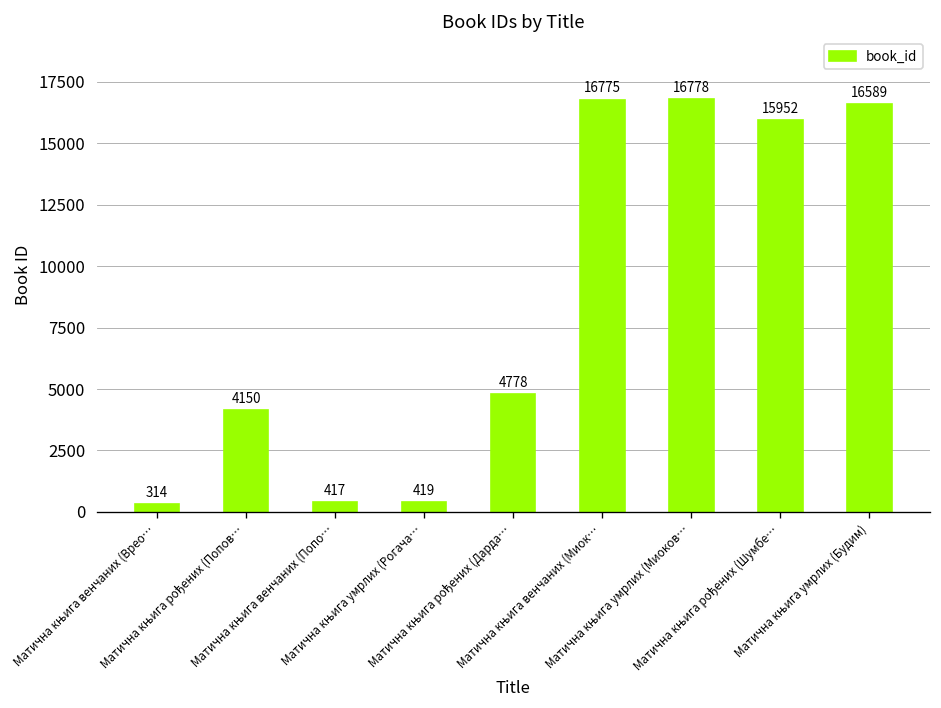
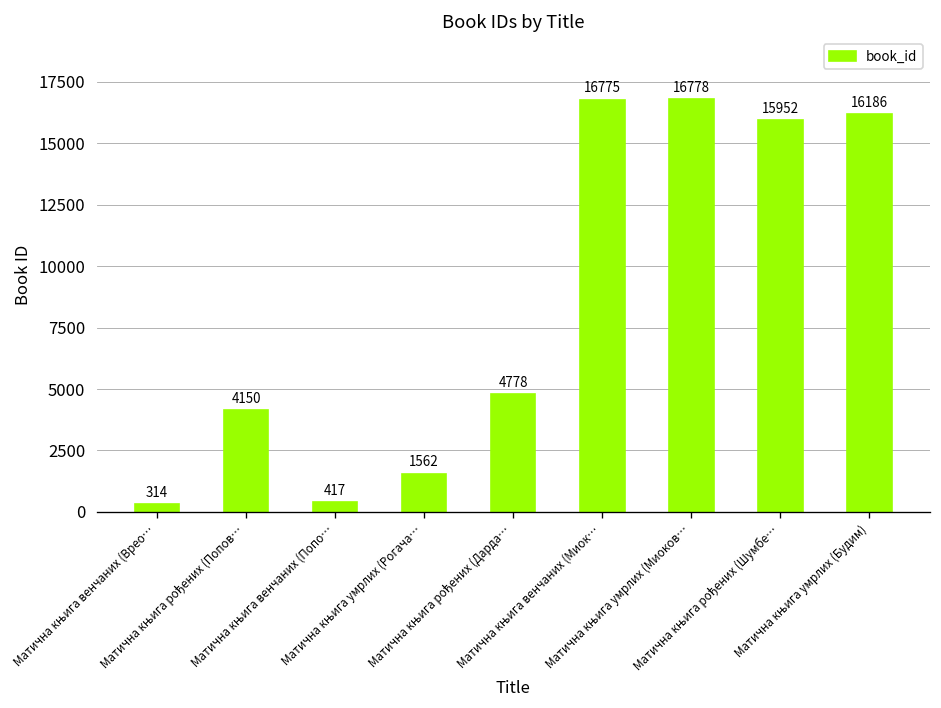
  {
    "Матична књига венчаних (Врео…": 314,
    "Матична књига рођених (Попов…": 4150,
    "Матична књига венчаних (Попо…": 417,
-   "Матична књига умрлих (Рогача…": 419,
+   "Матична књига умрлих (Рогача…": 1562,
    "Матична књига рођених (Дарда…": 4778,
    "Матична књига венчаних (Миок…": 16775,
    "Матична књига умрлих (Миоков…": 16778,
    "Матична књига рођених (Шумбе…": 15952,
-   "Матична књига умрлих (Будим)": 16589
+   "Матична књига умрлих (Будим)": 16186
  }
